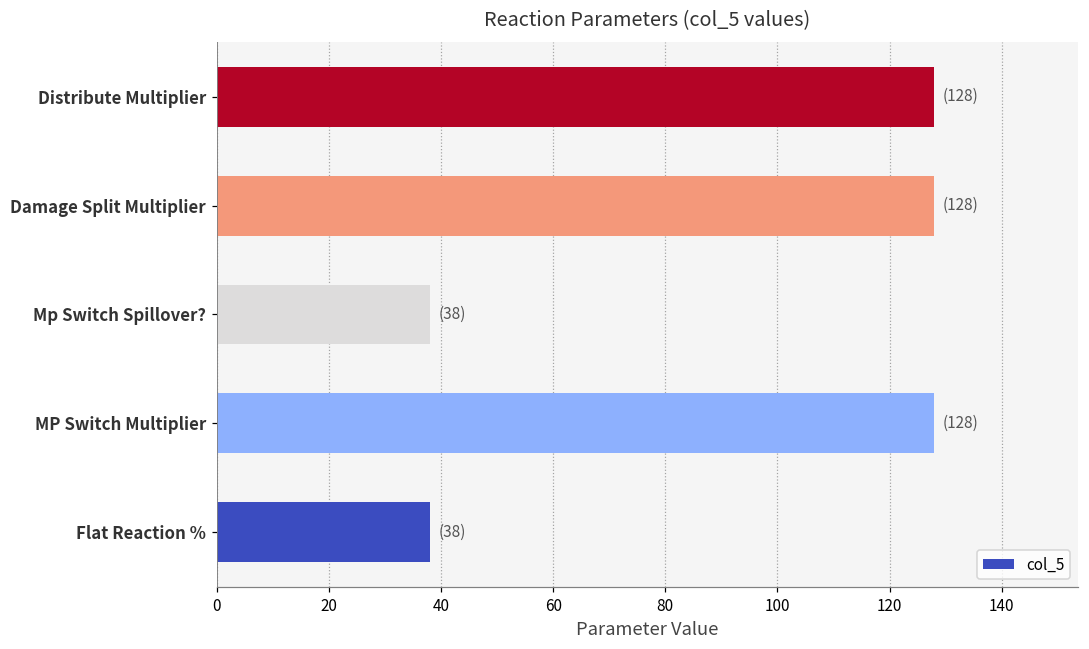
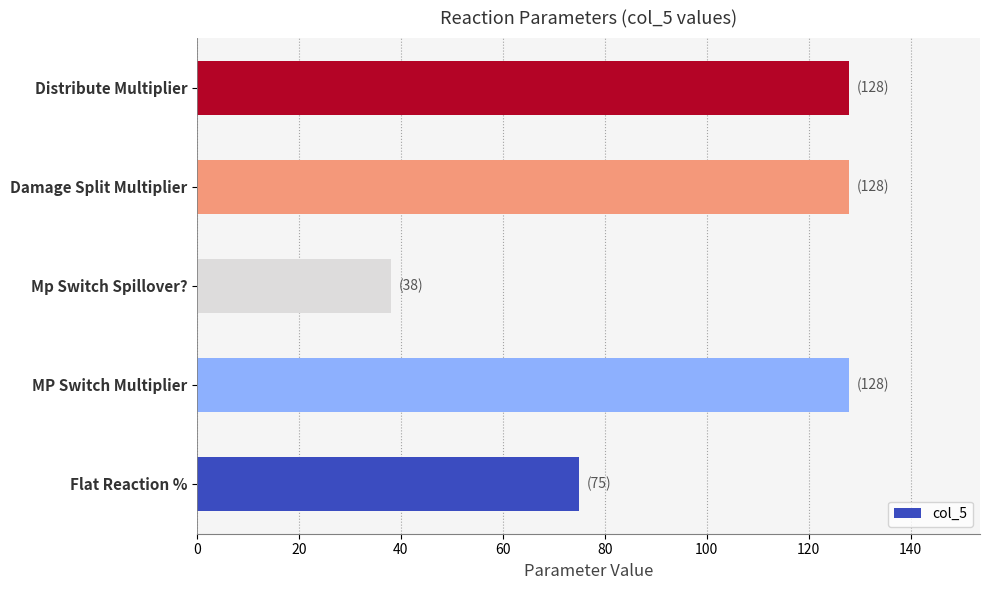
  {
    "Distribute Multiplier": "(128)",
    "Damage Split Multiplier": "(128)",
    "Mp Switch Spillover?": "(38)",
    "MP Switch Multiplier": "(128)",
-   "Flat Reaction %": "(38)"
+   "Flat Reaction %": "(75)"
  }
